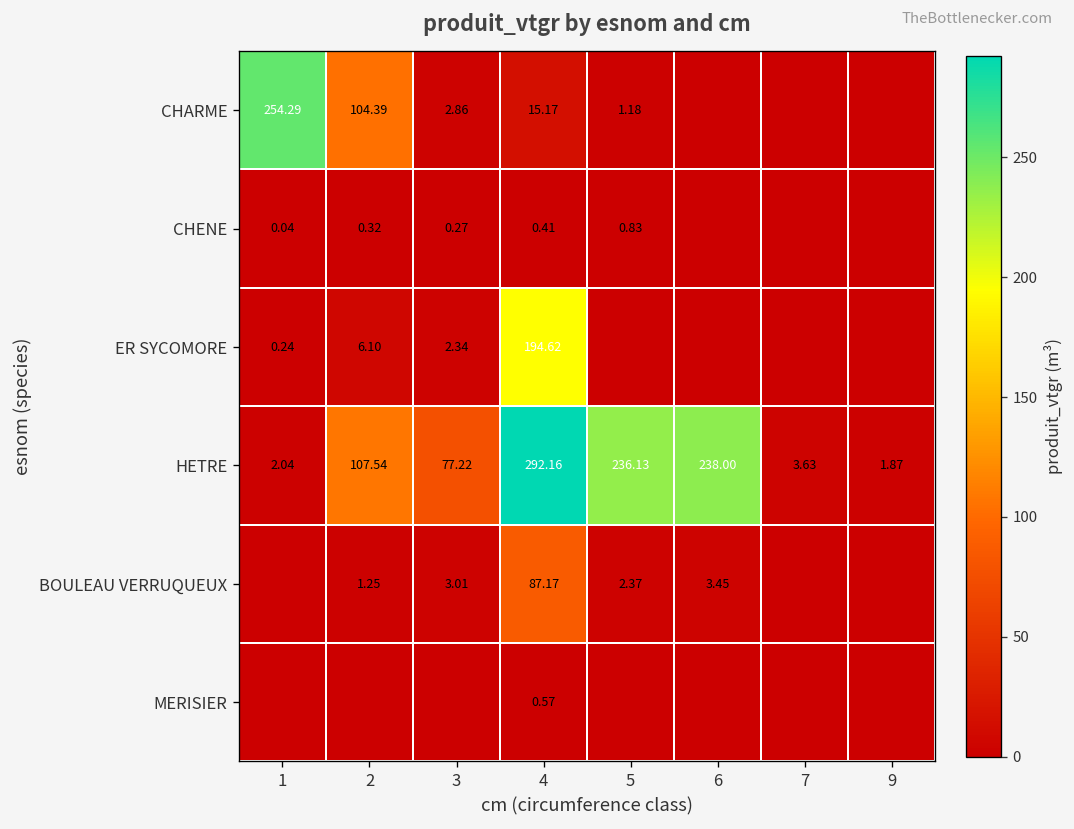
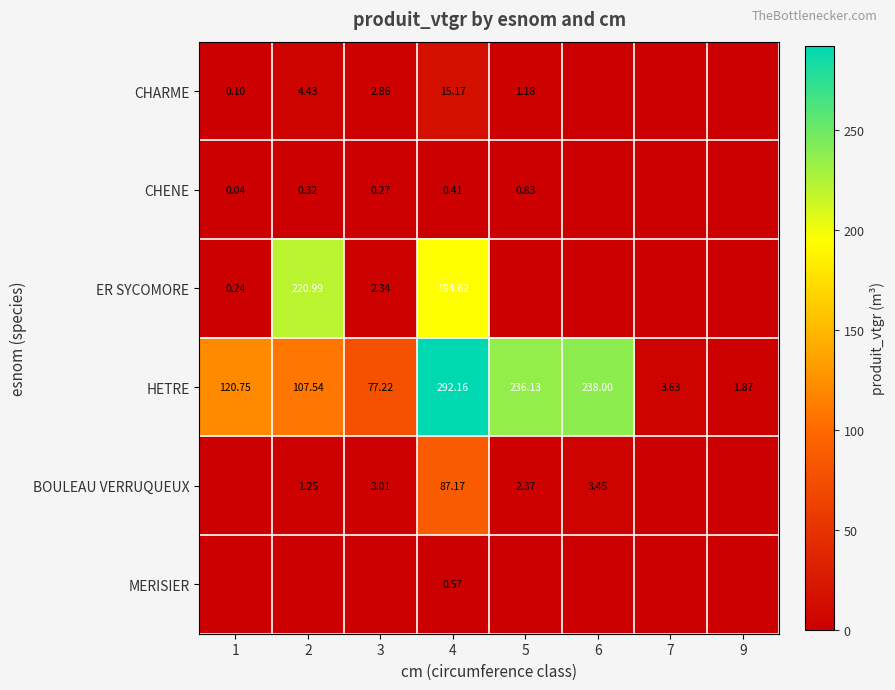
  {
    "CHARME": {
-     "1": 254.29,
-     "2": 104.39,
+     "1": 0.10,
+     "2": 4.43,
      "3": 2.86,
      "4": 15.17,
      "5": 1.18
    },
    "CHENE": {
      "1": 0.04,
      "2": 0.32,
      "3": 0.27,
      "4": 0.41,
      "5": 0.83
    },
    "ER SYCOMORE": {
      "1": 0.24,
-     "2": 6.10,
+     "2": 220.99,
      "3": 2.34,
      "4": 194.62
    },
    "HETRE": {
-     "1": 2.04,
+     "1": 120.75,
      "2": 107.54,
      "3": 77.22,
      "4": 292.16,
      "5": 236.13,
      "6": 238.00,
      "7": 3.63,
      "9": 1.87
    },
    "BOULEAU VERRUQUEUX": {
      "2": 1.25,
      "3": 3.01,
      "4": 87.17,
      "5": 2.37,
      "6": 3.45
    },
    "MERISIER": {
      "4": 0.57
    }
  }
